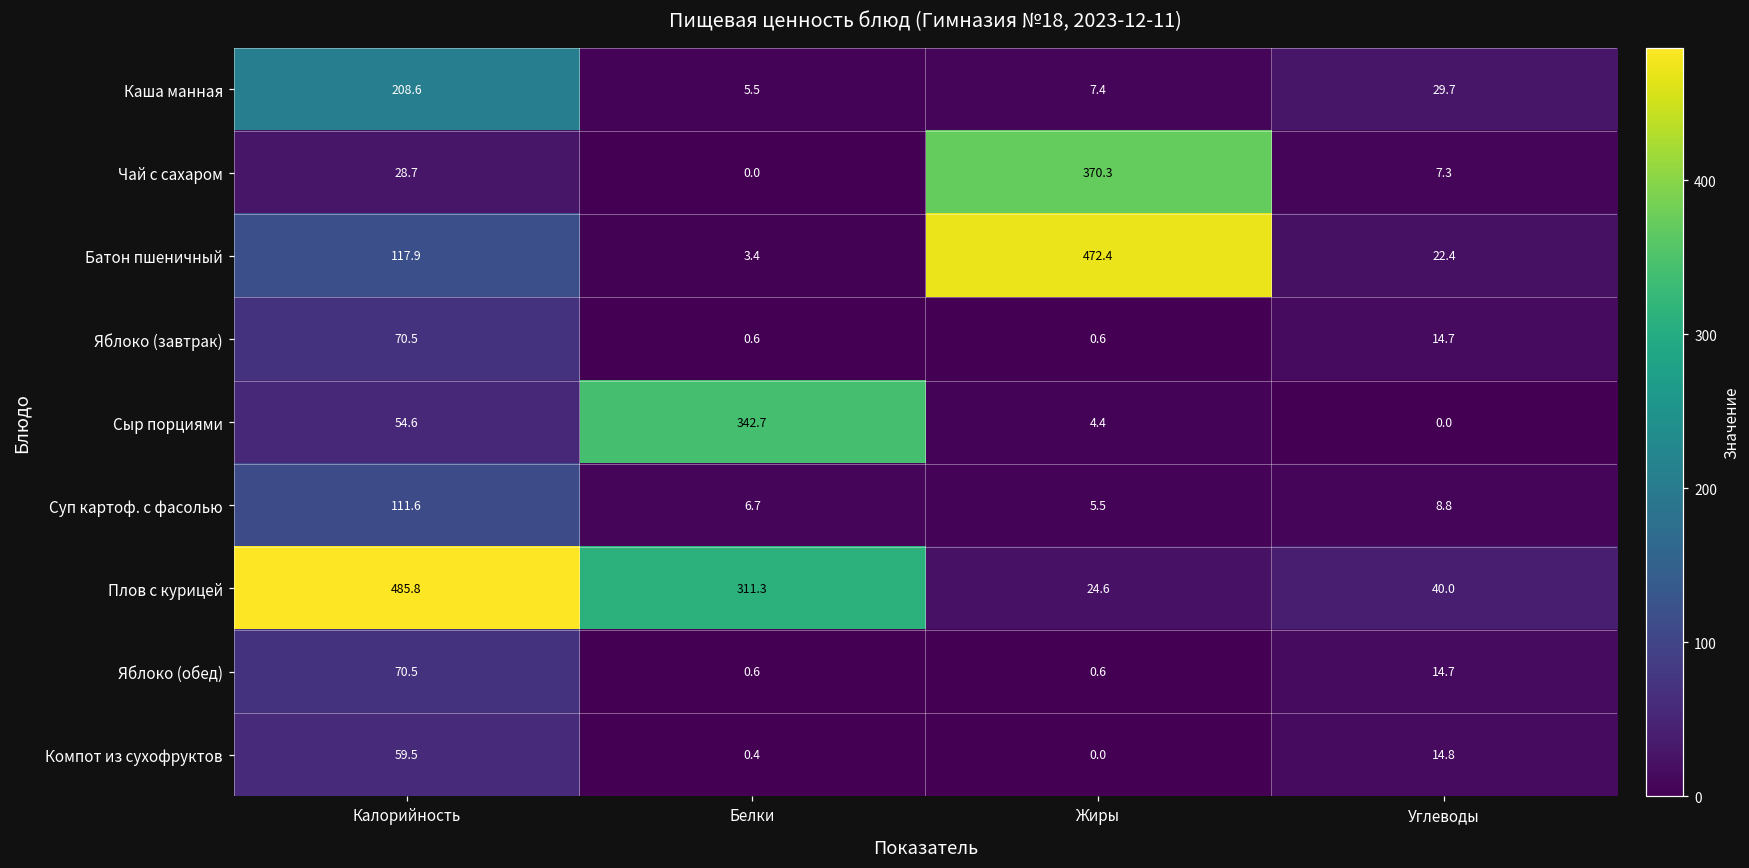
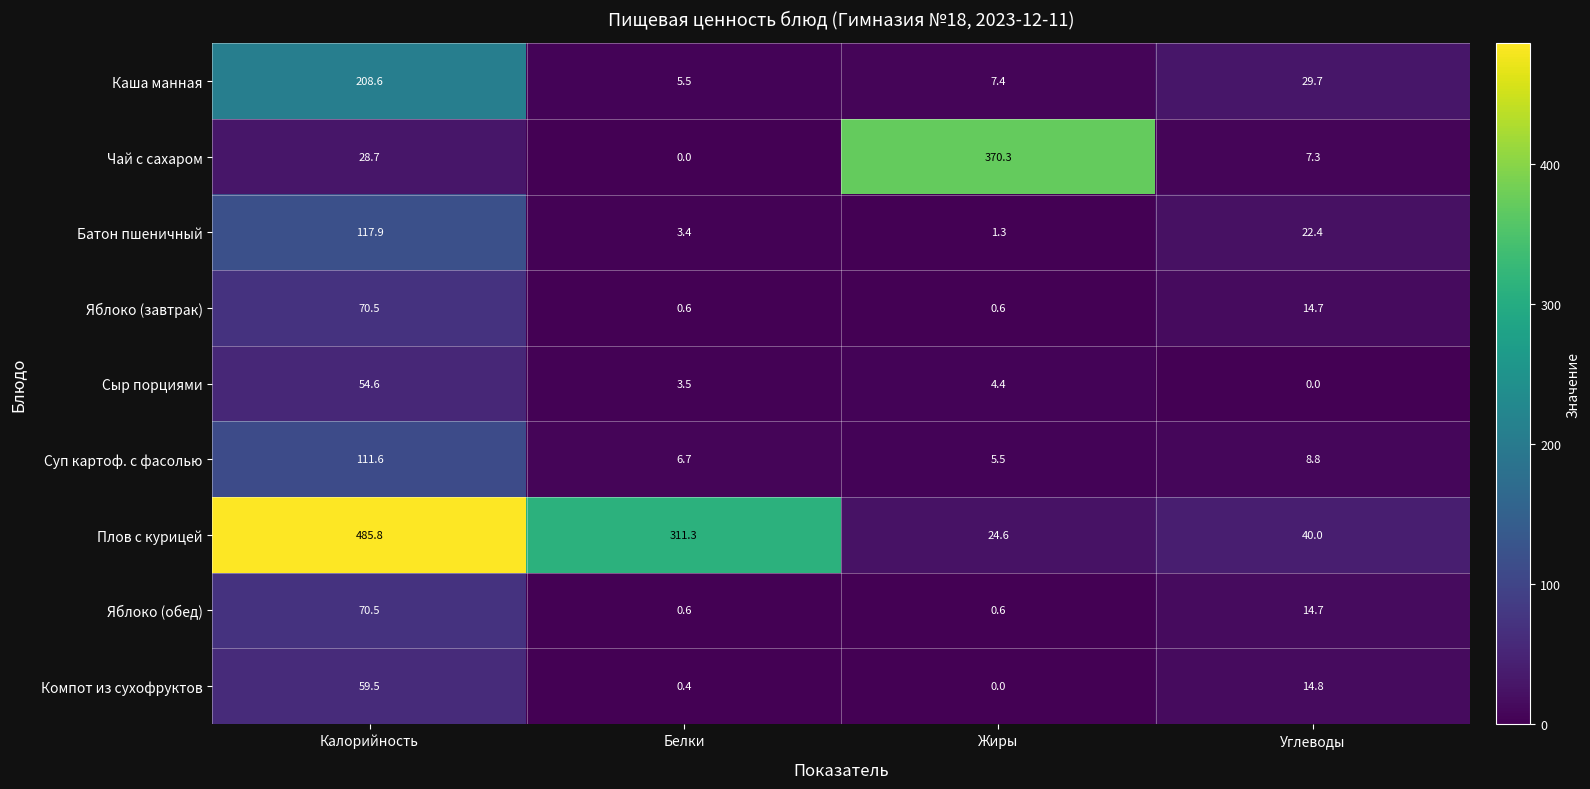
  {
    "Каша манная": {
      "Калорийность": 208.6,
      "Белки": 5.5,
      "Жиры": 7.4,
      "Углеводы": 29.7
    },
    "Чай с сахаром": {
      "Калорийность": 28.7,
      "Белки": 0.0,
      "Жиры": 370.3,
      "Углеводы": 7.3
    },
    "Батон пшеничный": {
      "Калорийность": 117.9,
      "Белки": 3.4,
-     "Жиры": 472.4,
+     "Жиры": 1.3,
      "Углеводы": 22.4
    },
    "Яблоко (завтрак)": {
      "Калорийность": 70.5,
      "Белки": 0.6,
      "Жиры": 0.6,
      "Углеводы": 14.7
    },
    "Сыр порциями": {
      "Калорийность": 54.6,
-     "Белки": 342.7,
+     "Белки": 3.5,
      "Жиры": 4.4,
      "Углеводы": 0.0
    },
    "Суп картоф. с фасолью": {
      "Калорийность": 111.6,
      "Белки": 6.7,
      "Жиры": 5.5,
      "Углеводы": 8.8
    },
    "Плов с курицей": {
      "Калорийность": 485.8,
      "Белки": 311.3,
      "Жиры": 24.6,
      "Углеводы": 40.0
    },
    "Яблоко (обед)": {
      "Калорийность": 70.5,
      "Белки": 0.6,
      "Жиры": 0.6,
      "Углеводы": 14.7
    },
    "Компот из сухофруктов": {
      "Калорийность": 59.5,
      "Белки": 0.4,
      "Жиры": 0.0,
      "Углеводы": 14.8
    }
  }
